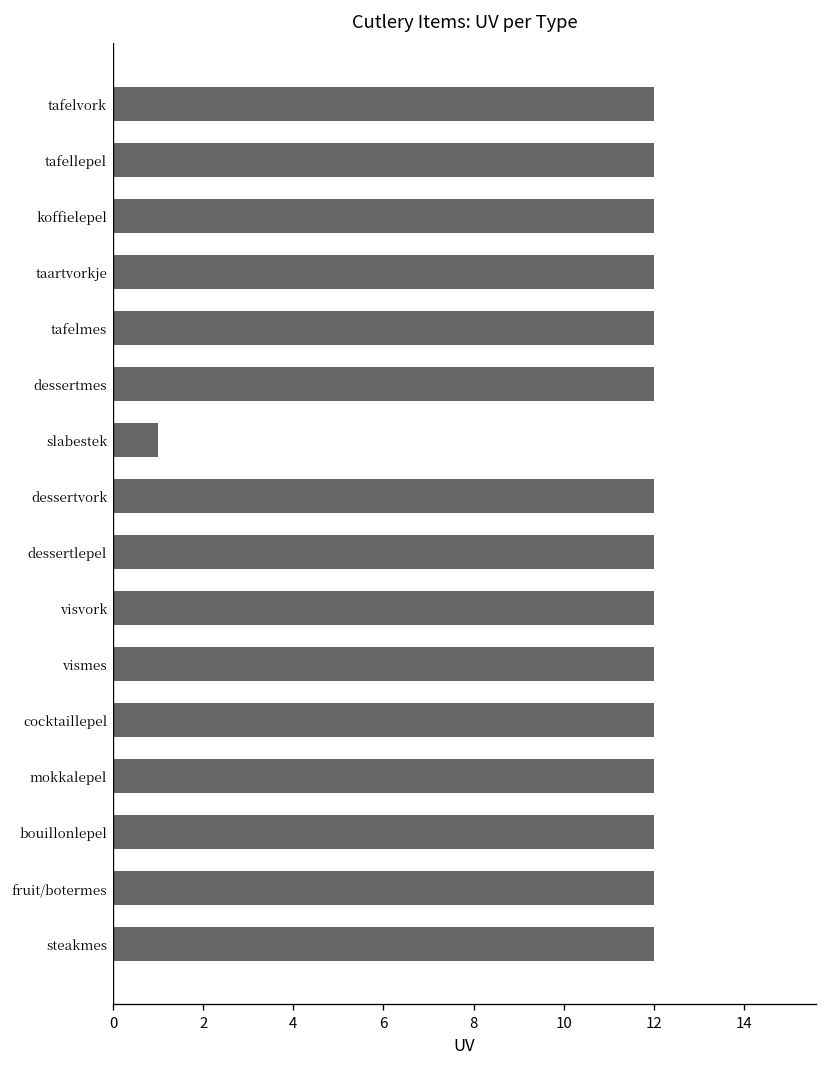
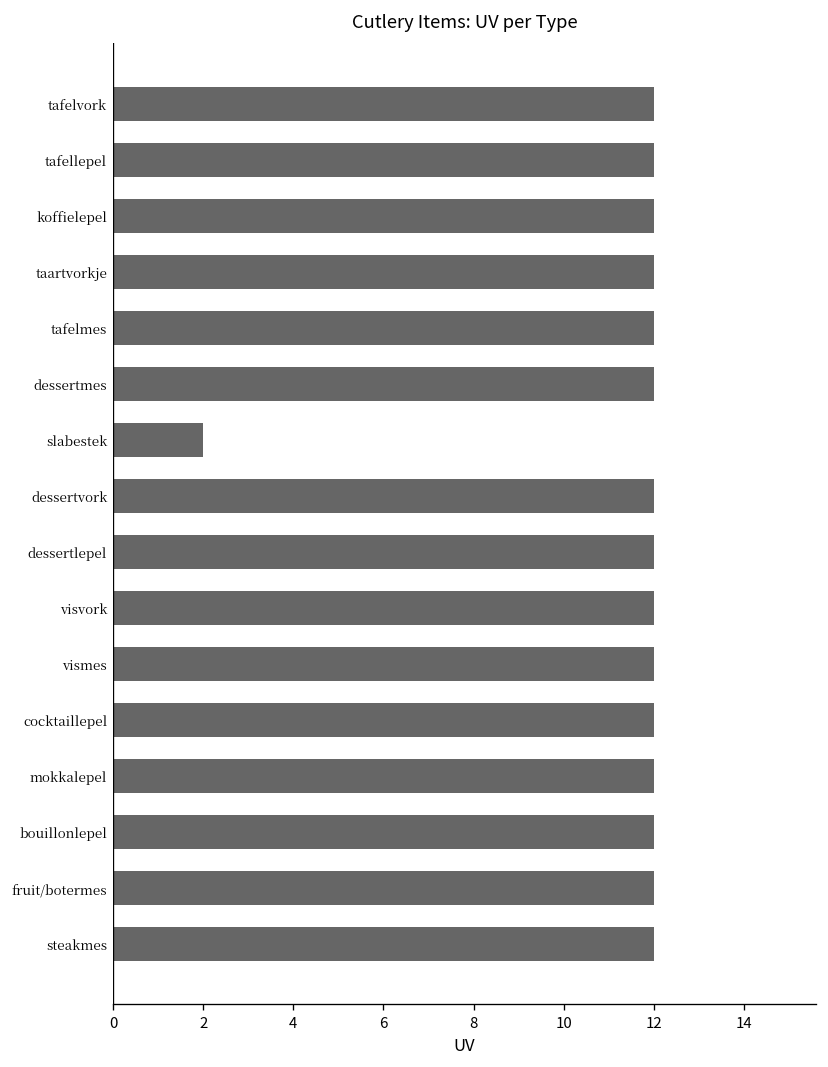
  {
    "tafelvork": 12,
    "tafellepel": 12,
    "koffielepel": 12,
    "taartvorkje": 12,
    "tafelmes": 12,
    "dessertmes": 12,
-   "slabestek": 1,
+   "slabestek": 2,
    "dessertvork": 12,
    "dessertlepel": 12,
    "visvork": 12,
    "vismes": 12,
    "cocktaillepel": 12,
    "mokkalepel": 12,
    "bouillonlepel": 12,
    "fruit/botermes": 12,
    "steakmes": 12
  }
